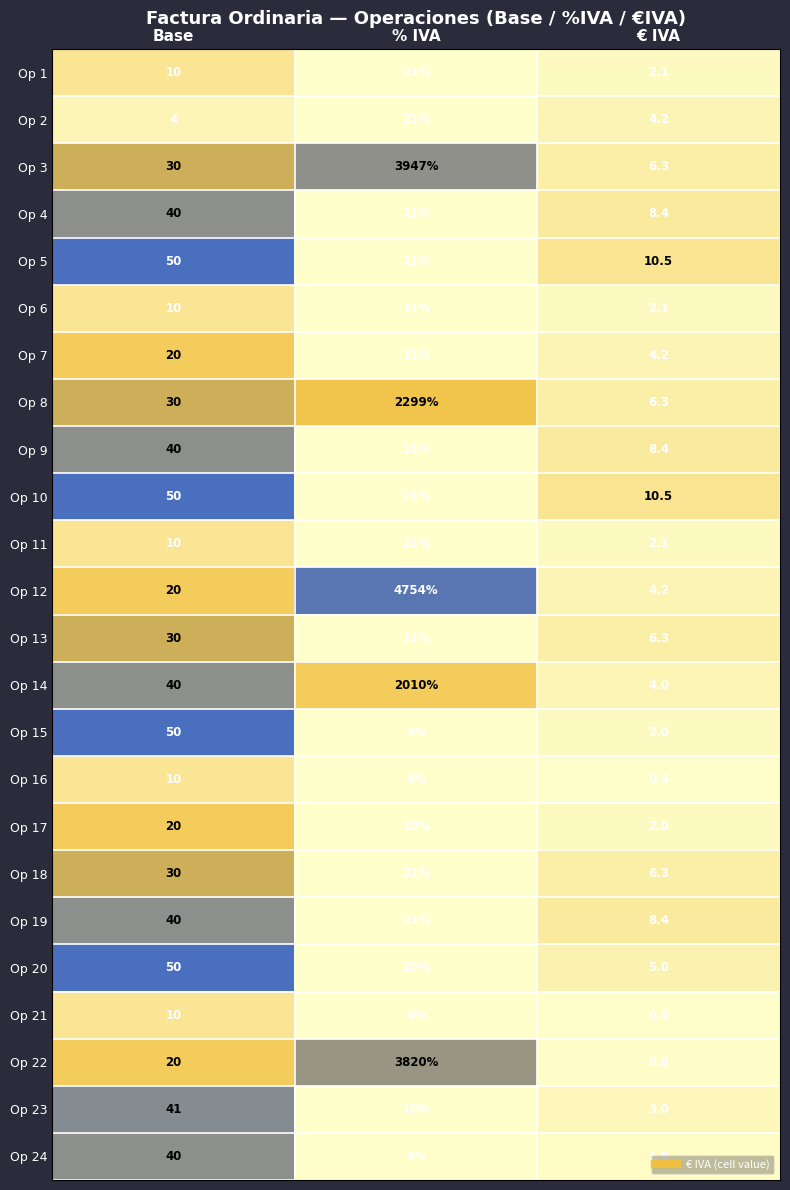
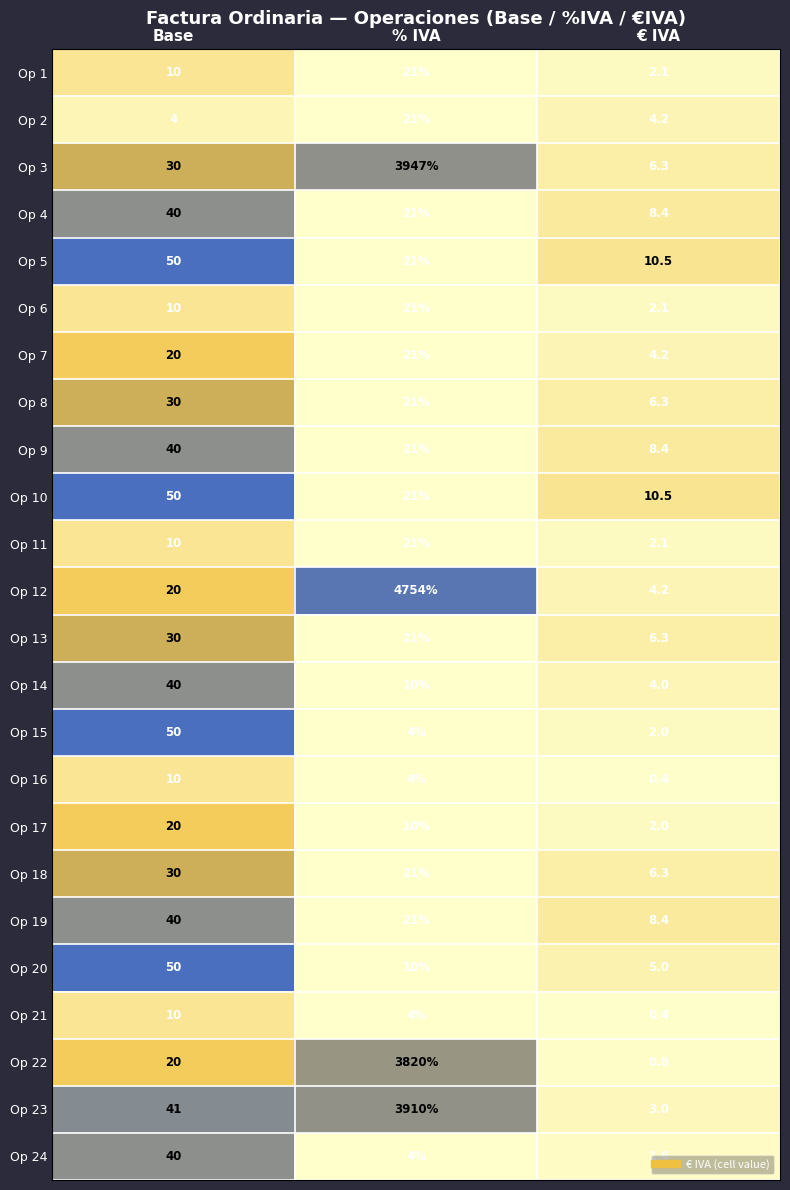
  {
    "Op 1": {
      "Base": "10",
      "% IVA": "21%",
      "€ IVA": "2.1"
    },
    "Op 2": {
      "Base": "4",
      "% IVA": "21%",
      "€ IVA": "4.2"
    },
    "Op 3": {
      "Base": "30",
      "% IVA": "3947%",
      "€ IVA": "6.3"
    },
    "Op 4": {
      "Base": "40",
      "% IVA": "21%",
      "€ IVA": "8.4"
    },
    "Op 5": {
      "Base": "50",
      "% IVA": "21%",
      "€ IVA": "10.5"
    },
    "Op 6": {
      "Base": "10",
      "% IVA": "21%",
      "€ IVA": "2.1"
    },
    "Op 7": {
      "Base": "20",
      "% IVA": "21%",
      "€ IVA": "4.2"
    },
    "Op 8": {
      "Base": "30",
-     "% IVA": "2299%",
+     "% IVA": "21%",
      "€ IVA": "6.3"
    },
    "Op 9": {
      "Base": "40",
      "% IVA": "21%",
      "€ IVA": "8.4"
    },
    "Op 10": {
      "Base": "50",
      "% IVA": "21%",
      "€ IVA": "10.5"
    },
    "Op 11": {
      "Base": "10",
      "% IVA": "21%",
      "€ IVA": "2.1"
    },
    "Op 12": {
      "Base": "20",
      "% IVA": "4754%",
      "€ IVA": "4.2"
    },
    "Op 13": {
      "Base": "30",
      "% IVA": "21%",
      "€ IVA": "6.3"
    },
    "Op 14": {
      "Base": "40",
-     "% IVA": "2010%",
+     "% IVA": "10%",
      "€ IVA": "4.0"
    },
    "Op 15": {
      "Base": "50",
      "% IVA": "4%",
      "€ IVA": "2.0"
    },
    "Op 16": {
      "Base": "10",
      "% IVA": "4%",
      "€ IVA": "0.4"
    },
    "Op 17": {
      "Base": "20",
      "% IVA": "10%",
      "€ IVA": "2.0"
    },
    "Op 18": {
      "Base": "30",
      "% IVA": "21%",
      "€ IVA": "6.3"
    },
    "Op 19": {
      "Base": "40",
      "% IVA": "21%",
      "€ IVA": "8.4"
    },
    "Op 20": {
      "Base": "50",
      "% IVA": "10%",
      "€ IVA": "5.0"
    },
    "Op 21": {
      "Base": "10",
      "% IVA": "4%",
      "€ IVA": "0.4"
    },
    "Op 22": {
      "Base": "20",
      "% IVA": "3820%",
      "€ IVA": "0.8"
    },
    "Op 23": {
      "Base": "41",
-     "% IVA": "10%",
+     "% IVA": "3910%",
      "€ IVA": "3.0"
    },
    "Op 24": {
      "Base": "40",
      "% IVA": "4%"
    }
  }
